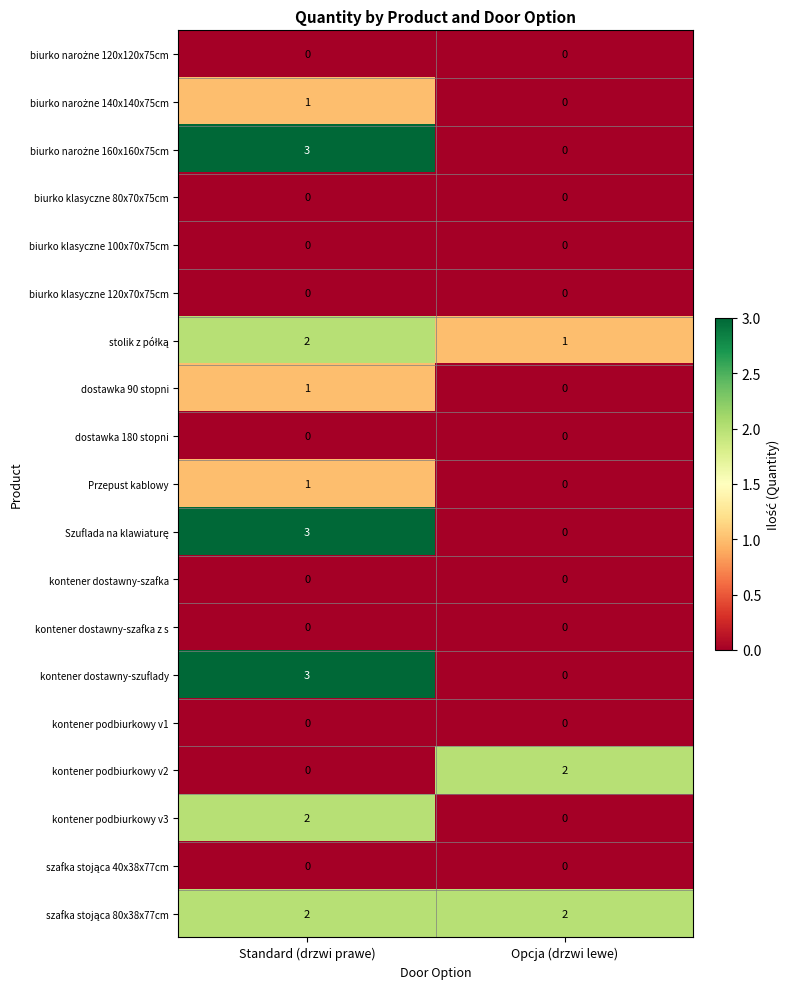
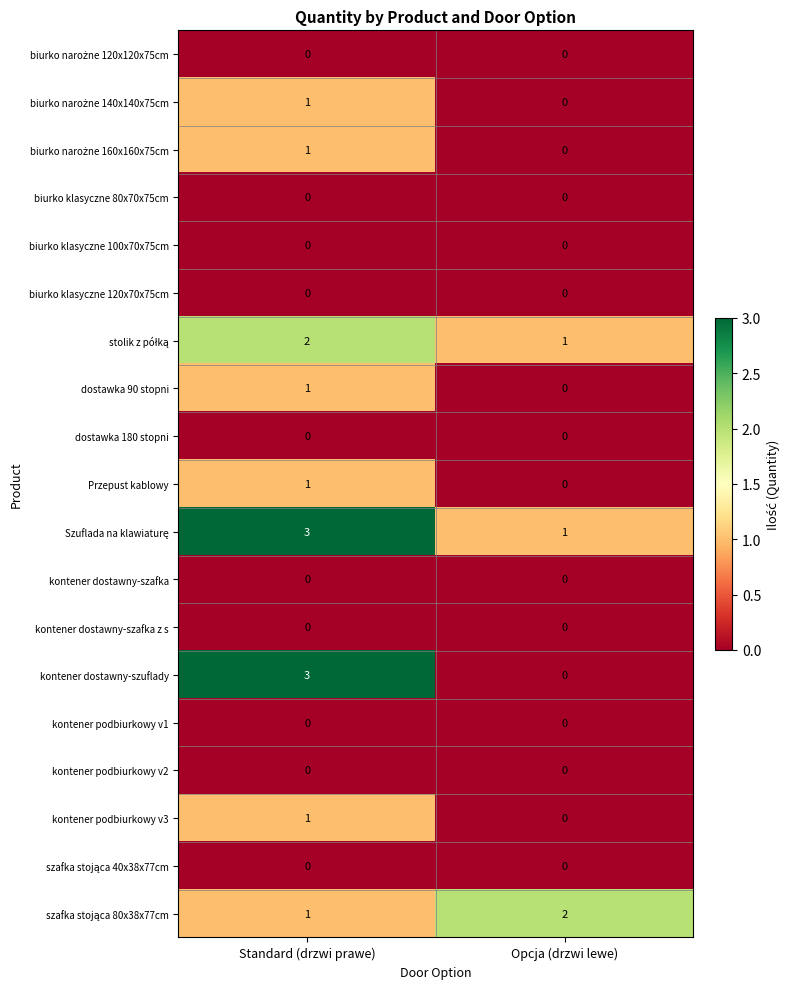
  {
    "biurko narożne 120x120x75cm": {
      "Standard (drzwi prawe)": 0,
      "Opcja (drzwi lewe)": 0
    },
    "biurko narożne 140x140x75cm": {
      "Standard (drzwi prawe)": 1,
      "Opcja (drzwi lewe)": 0
    },
    "biurko narożne 160x160x75cm": {
-     "Standard (drzwi prawe)": 3,
+     "Standard (drzwi prawe)": 1,
      "Opcja (drzwi lewe)": 0
    },
    "biurko klasyczne 80x70x75cm": {
      "Standard (drzwi prawe)": 0,
      "Opcja (drzwi lewe)": 0
    },
    "biurko klasyczne 100x70x75cm": {
      "Standard (drzwi prawe)": 0,
      "Opcja (drzwi lewe)": 0
    },
    "biurko klasyczne 120x70x75cm": {
      "Standard (drzwi prawe)": 0,
      "Opcja (drzwi lewe)": 0
    },
    "stolik z półką": {
      "Standard (drzwi prawe)": 2,
      "Opcja (drzwi lewe)": 1
    },
    "dostawka 90 stopni": {
      "Standard (drzwi prawe)": 1,
      "Opcja (drzwi lewe)": 0
    },
    "dostawka 180 stopni": {
      "Standard (drzwi prawe)": 0,
      "Opcja (drzwi lewe)": 0
    },
    "Przepust kablowy": {
      "Standard (drzwi prawe)": 1,
      "Opcja (drzwi lewe)": 0
    },
    "Szuflada na klawiaturę": {
      "Standard (drzwi prawe)": 3,
-     "Opcja (drzwi lewe)": 0
+     "Opcja (drzwi lewe)": 1
    },
    "kontener dostawny-szafka": {
      "Standard (drzwi prawe)": 0,
      "Opcja (drzwi lewe)": 0
    },
    "kontener dostawny-szafka z s": {
      "Standard (drzwi prawe)": 0,
      "Opcja (drzwi lewe)": 0
    },
    "kontener dostawny-szuflady": {
      "Standard (drzwi prawe)": 3,
      "Opcja (drzwi lewe)": 0
    },
    "kontener podbiurkowy v1": {
      "Standard (drzwi prawe)": 0,
      "Opcja (drzwi lewe)": 0
    },
    "kontener podbiurkowy v2": {
      "Standard (drzwi prawe)": 0,
-     "Opcja (drzwi lewe)": 2
+     "Opcja (drzwi lewe)": 0
    },
    "kontener podbiurkowy v3": {
-     "Standard (drzwi prawe)": 2,
+     "Standard (drzwi prawe)": 1,
      "Opcja (drzwi lewe)": 0
    },
    "szafka stojąca 40x38x77cm": {
      "Standard (drzwi prawe)": 0,
      "Opcja (drzwi lewe)": 0
    },
    "szafka stojąca 80x38x77cm": {
-     "Standard (drzwi prawe)": 2,
+     "Standard (drzwi prawe)": 1,
      "Opcja (drzwi lewe)": 2
    }
  }
